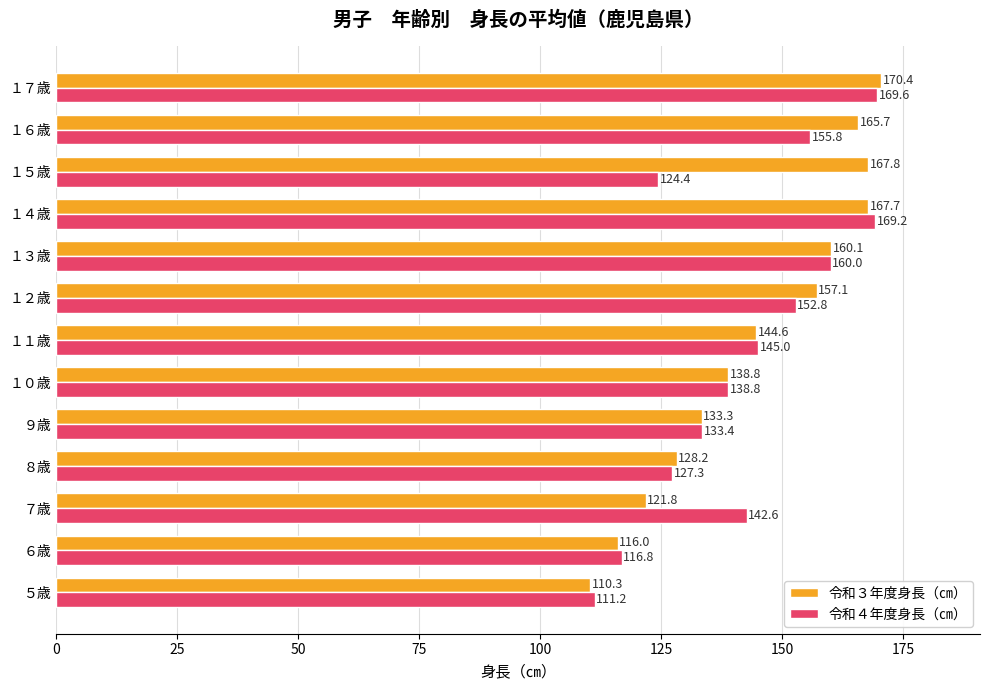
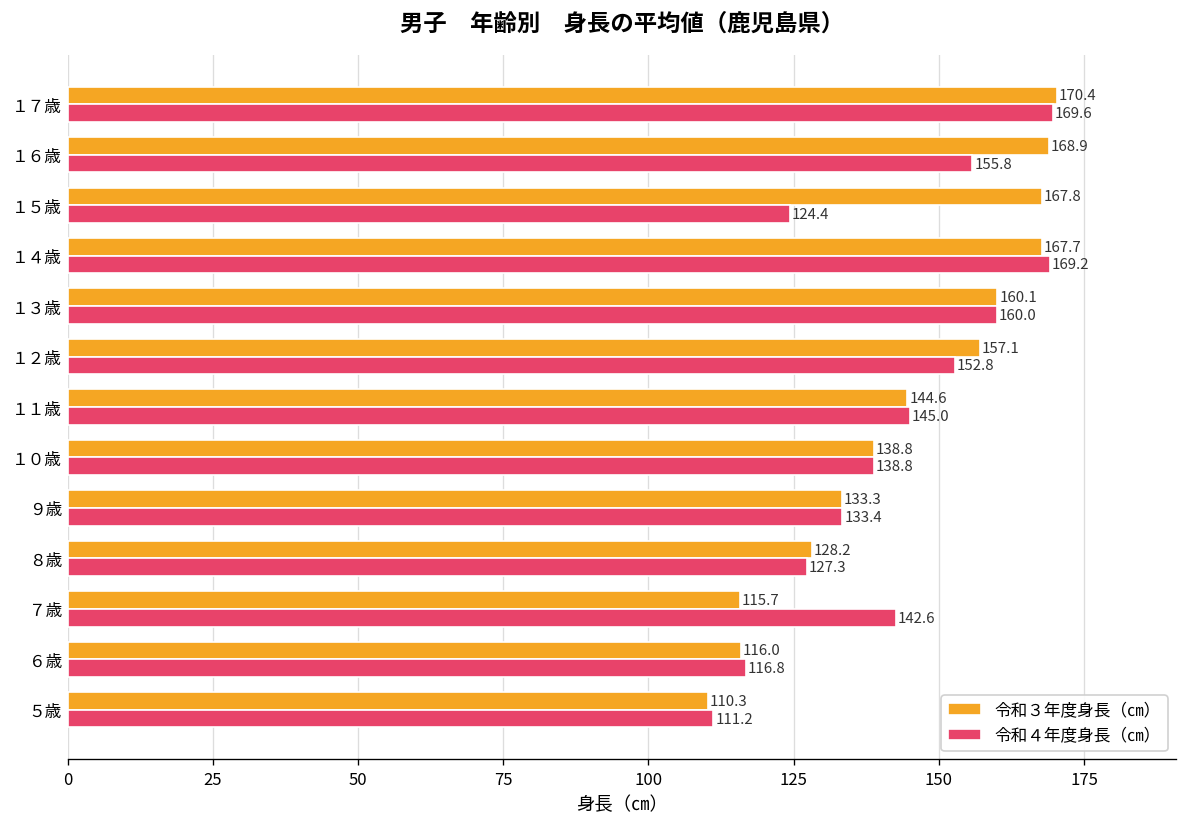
  {
    "令和３年度身長（㎝）": {
      "１７歳": 170.4,
-     "１６歳": 165.7,
+     "１６歳": 168.9,
      "１５歳": 167.8,
      "１４歳": 167.7,
      "１３歳": 160.1,
      "１２歳": 157.1,
      "１１歳": 144.6,
      "１０歳": 138.8,
      "９歳": 133.3,
      "８歳": 128.2,
-     "７歳": 121.8,
+     "７歳": 115.7,
      "６歳": 116.0,
      "５歳": 110.3
    },
    "令和４年度身長（㎝）": {
      "１７歳": 169.6,
      "１６歳": 155.8,
      "１５歳": 124.4,
      "１４歳": 169.2,
      "１３歳": 160.0,
      "１２歳": 152.8,
      "１１歳": 145.0,
      "１０歳": 138.8,
      "９歳": 133.4,
      "８歳": 127.3,
      "７歳": 142.6,
      "６歳": 116.8,
      "５歳": 111.2
    }
  }
